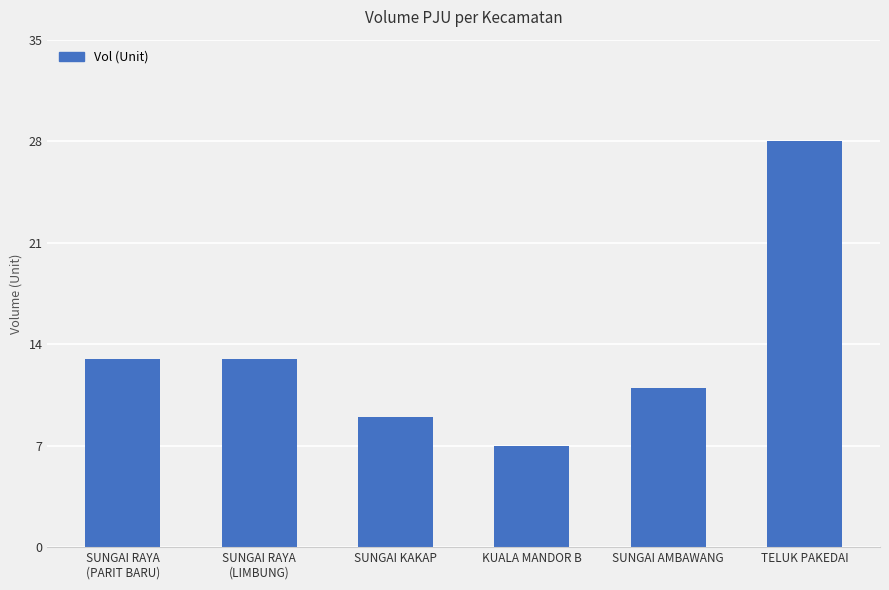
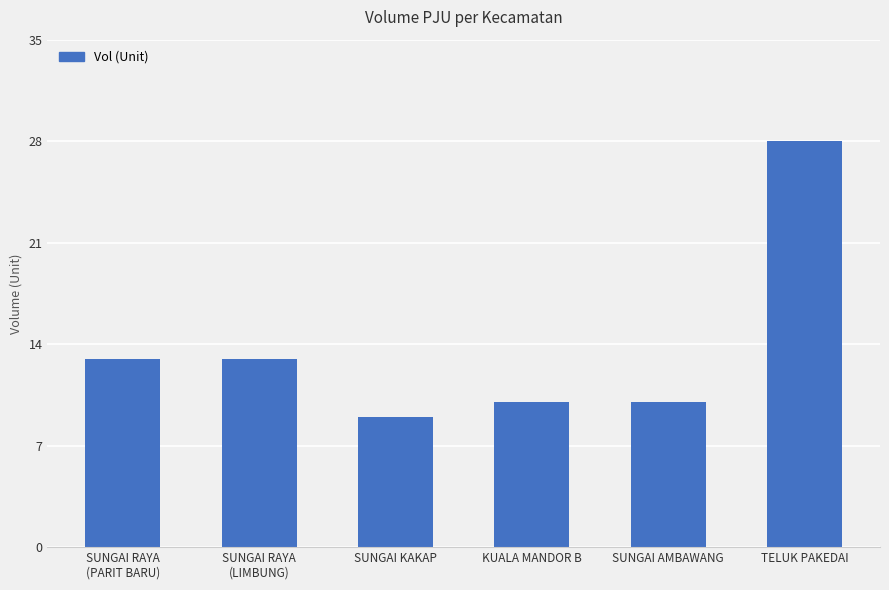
  {
    "SUNGAI RAYA (PARIT BARU)": 13,
    "SUNGAI RAYA (LIMBUNG)": 13,
    "SUNGAI KAKAP": 9,
-   "KUALA MANDOR B": 7,
-   "SUNGAI AMBAWANG": 11,
+   "KUALA MANDOR B": 10,
+   "SUNGAI AMBAWANG": 10,
    "TELUK PAKEDAI": 28
  }
